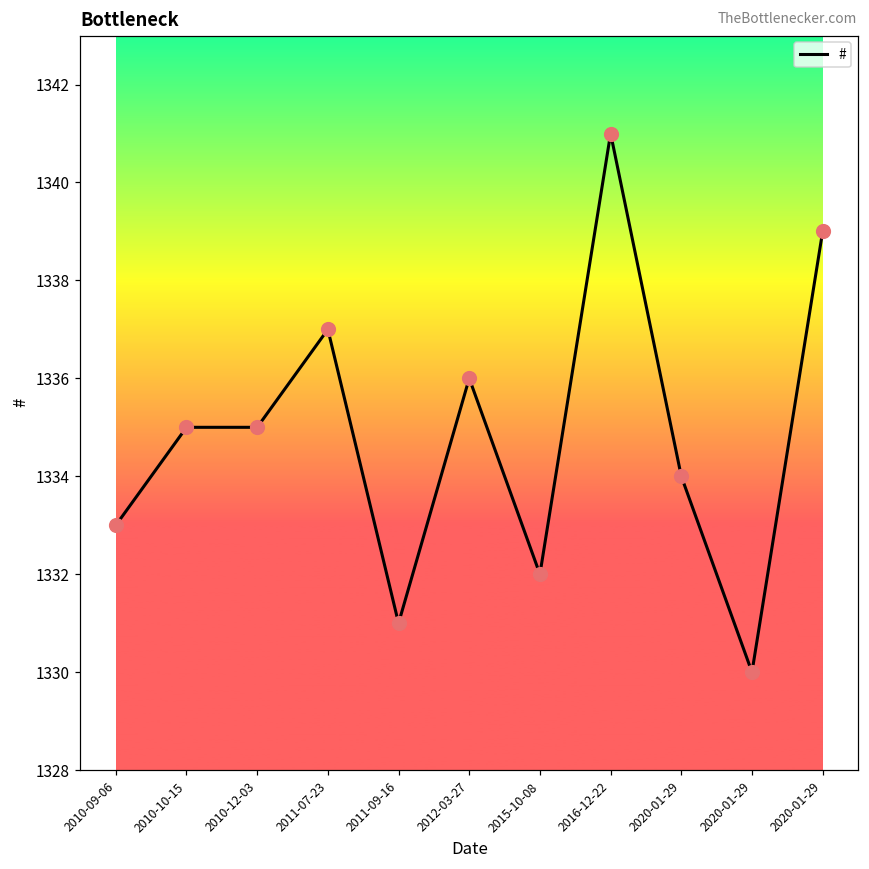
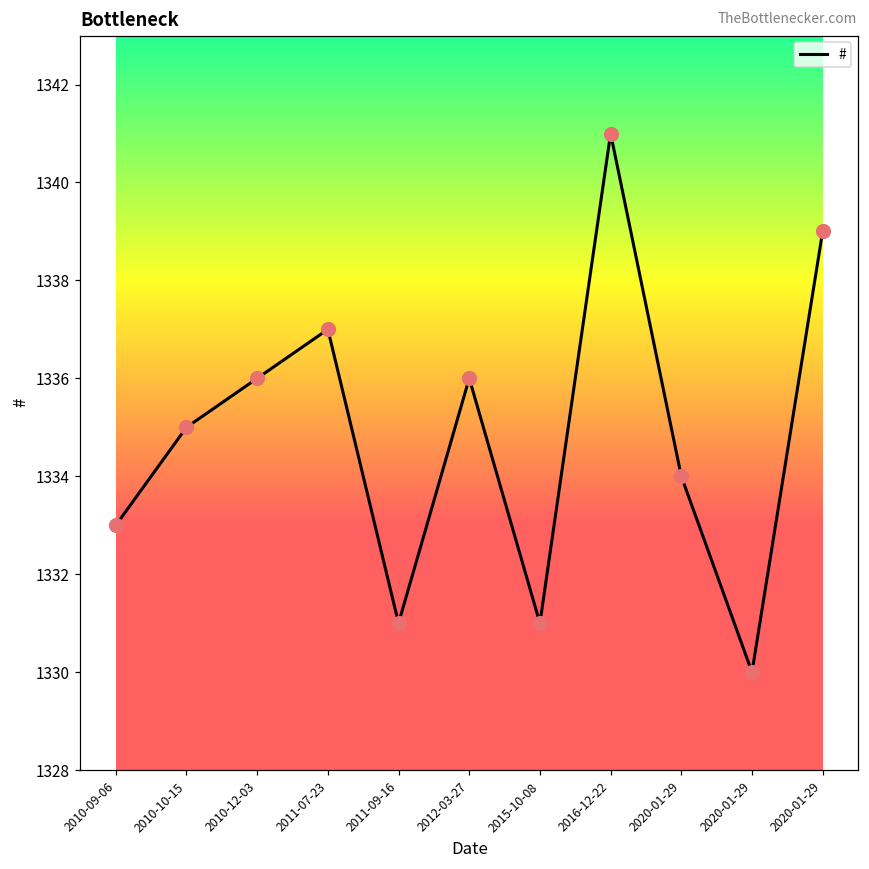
  {
    "2010-09-06": 1333,
    "2010-10-15": 1335,
-   "2010-12-03": 1335,
+   "2010-12-03": 1336,
    "2011-07-23": 1337,
    "2011-09-16": 1331,
    "2012-03-27": 1336,
-   "2015-10-08": 1332,
+   "2015-10-08": 1331,
    "2016-12-22": 1341
  }
